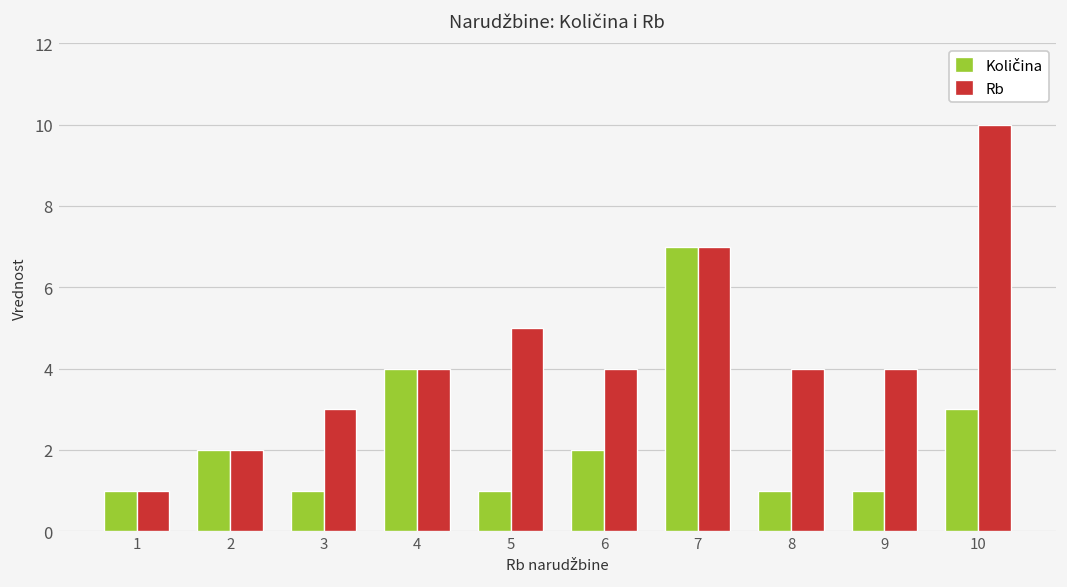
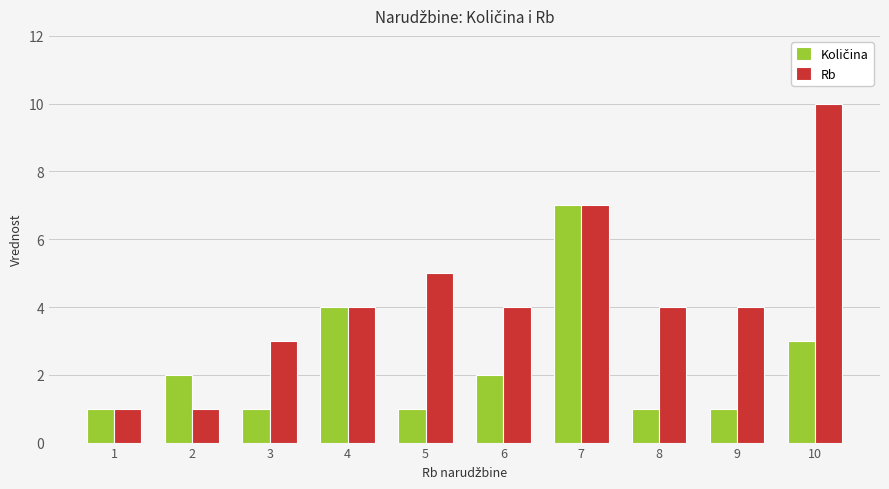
  {
    "Količina": {
      "1": 1,
      "2": 2,
      "3": 1,
      "4": 4,
      "5": 1,
      "6": 2,
      "7": 7,
      "8": 1,
      "9": 1,
      "10": 3
    },
    "Rb": {
      "1": 1,
-     "2": 2,
+     "2": 1,
      "3": 3,
      "4": 4,
      "5": 5,
      "6": 4,
      "7": 7,
      "8": 4,
      "9": 4,
      "10": 10
    }
  }
